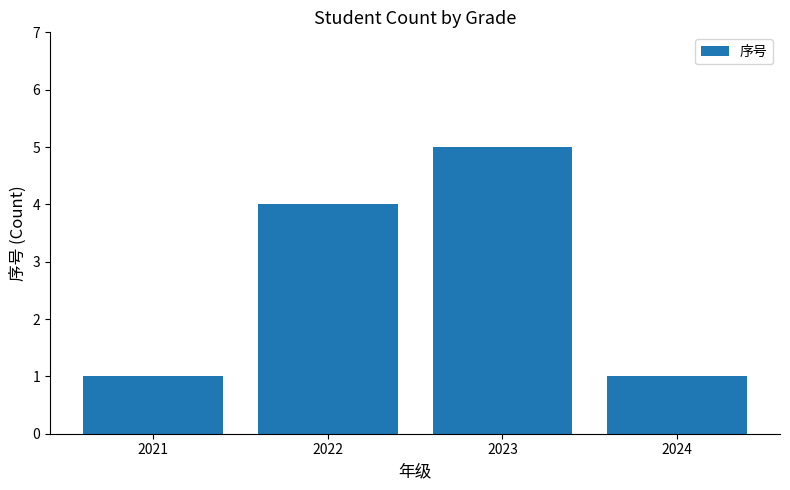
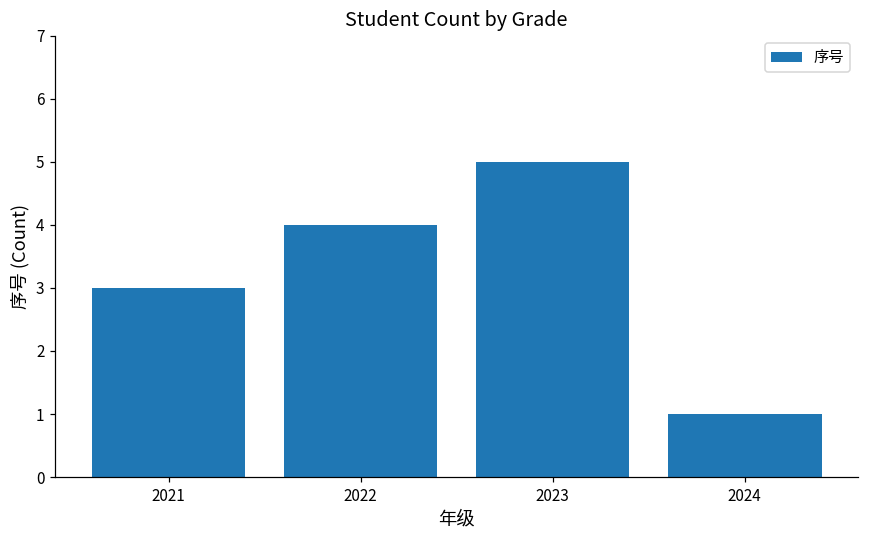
  {
-   "2021": 1,
+   "2021": 3,
    "2022": 4,
    "2023": 5,
    "2024": 1
  }
